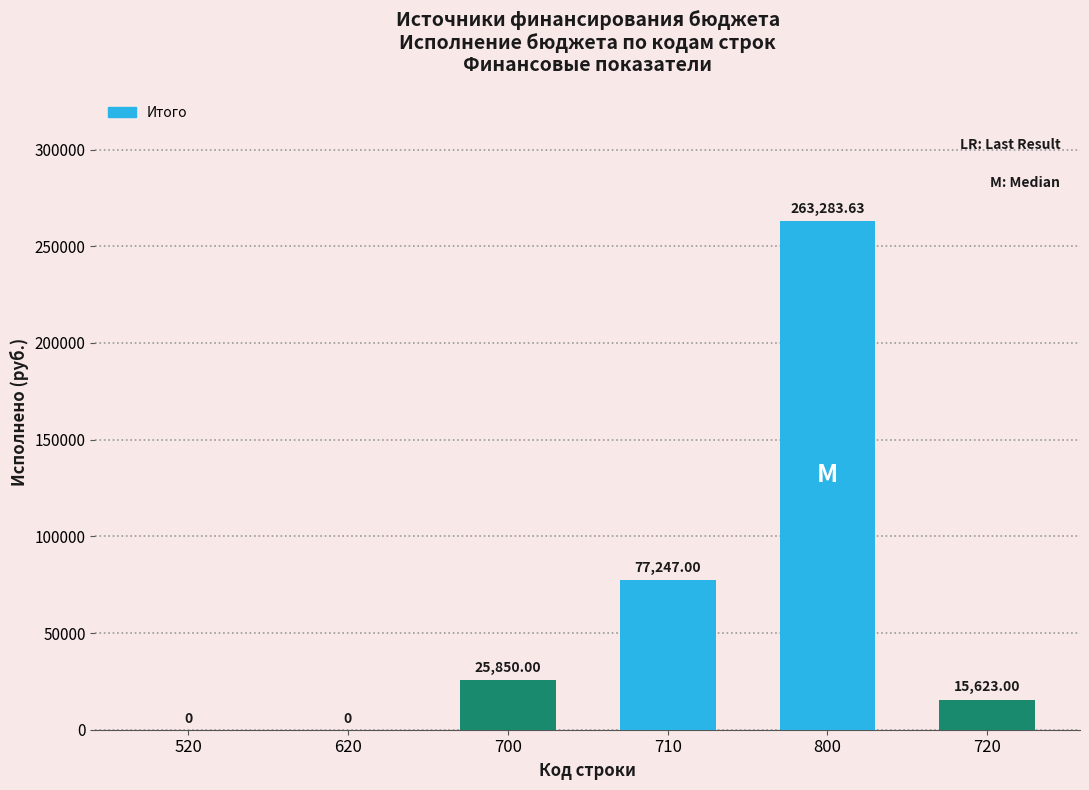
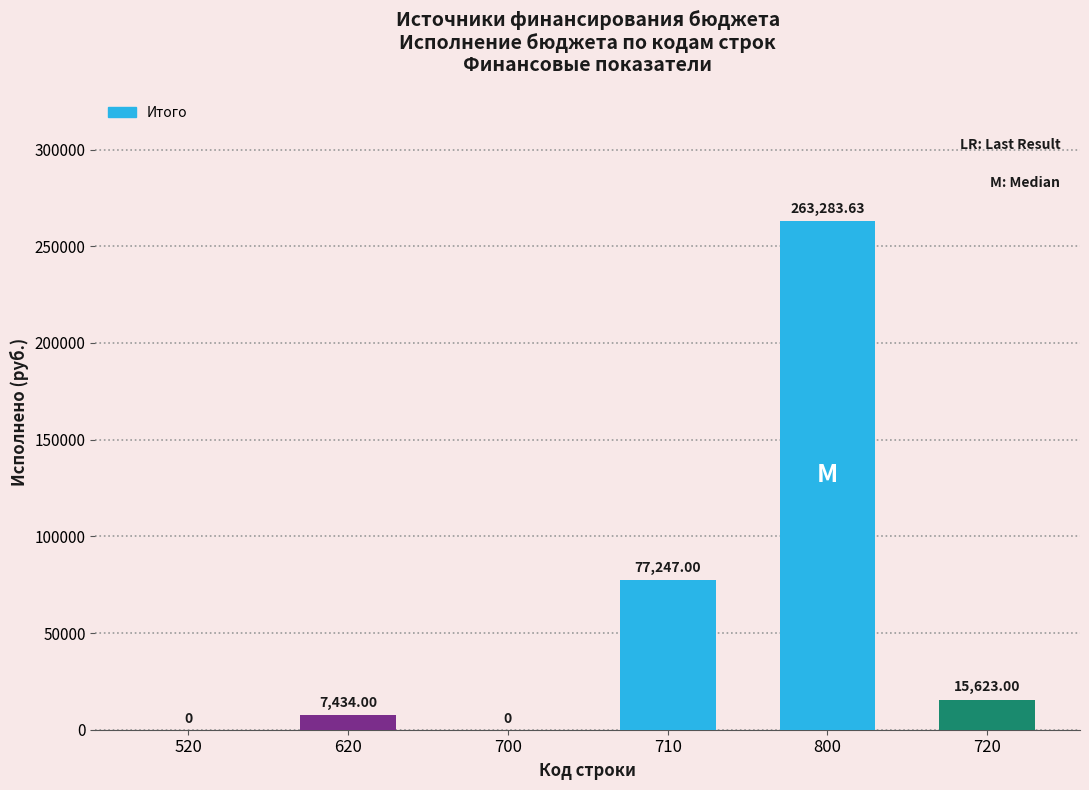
  {
    "520": "0",
-   "620": "0",
-   "700": "25,850.00",
+   "620": "7,434.00",
+   "700": "0",
    "710": "77,247.00",
    "800": "263,283.63",
    "720": "15,623.00"
  }
